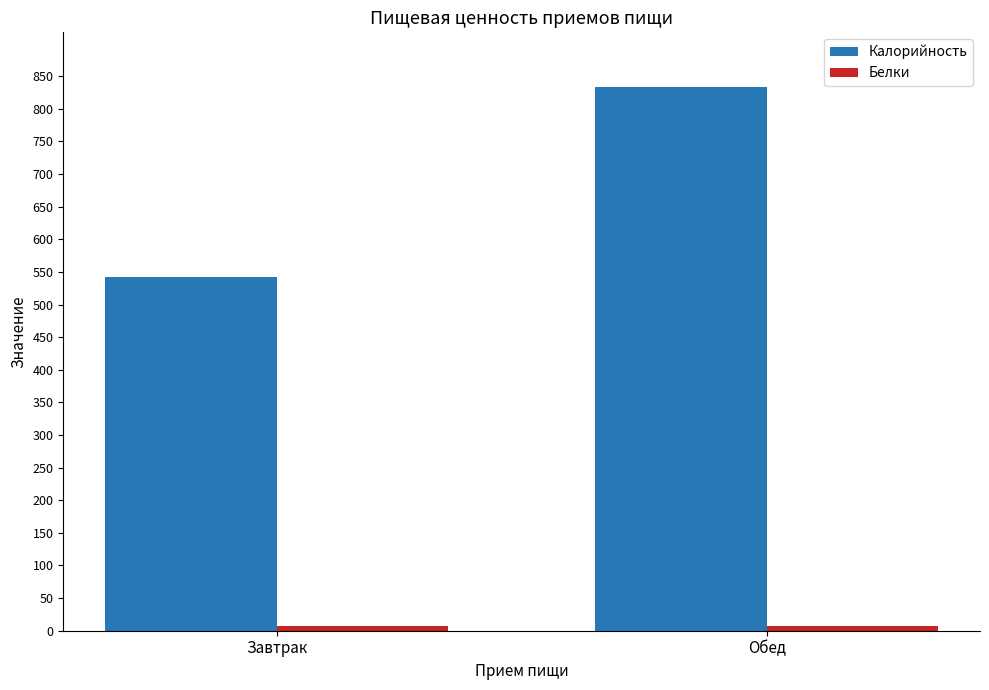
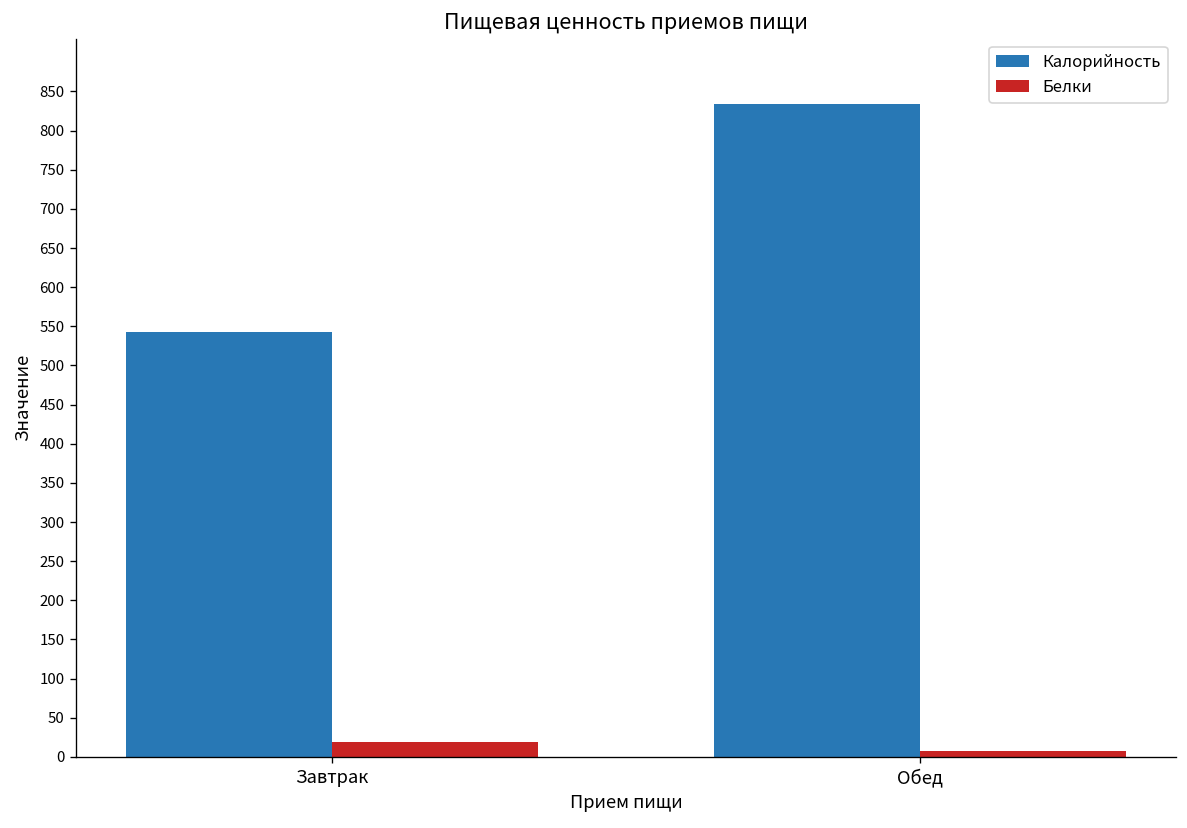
  {
    "Калорийность": {
      "Завтрак": 540,
      "Обед": 830
    },
    "Белки": {
-     "Завтрак": 10,
+     "Завтрак": 20,
      "Обед": 10
    }
  }
